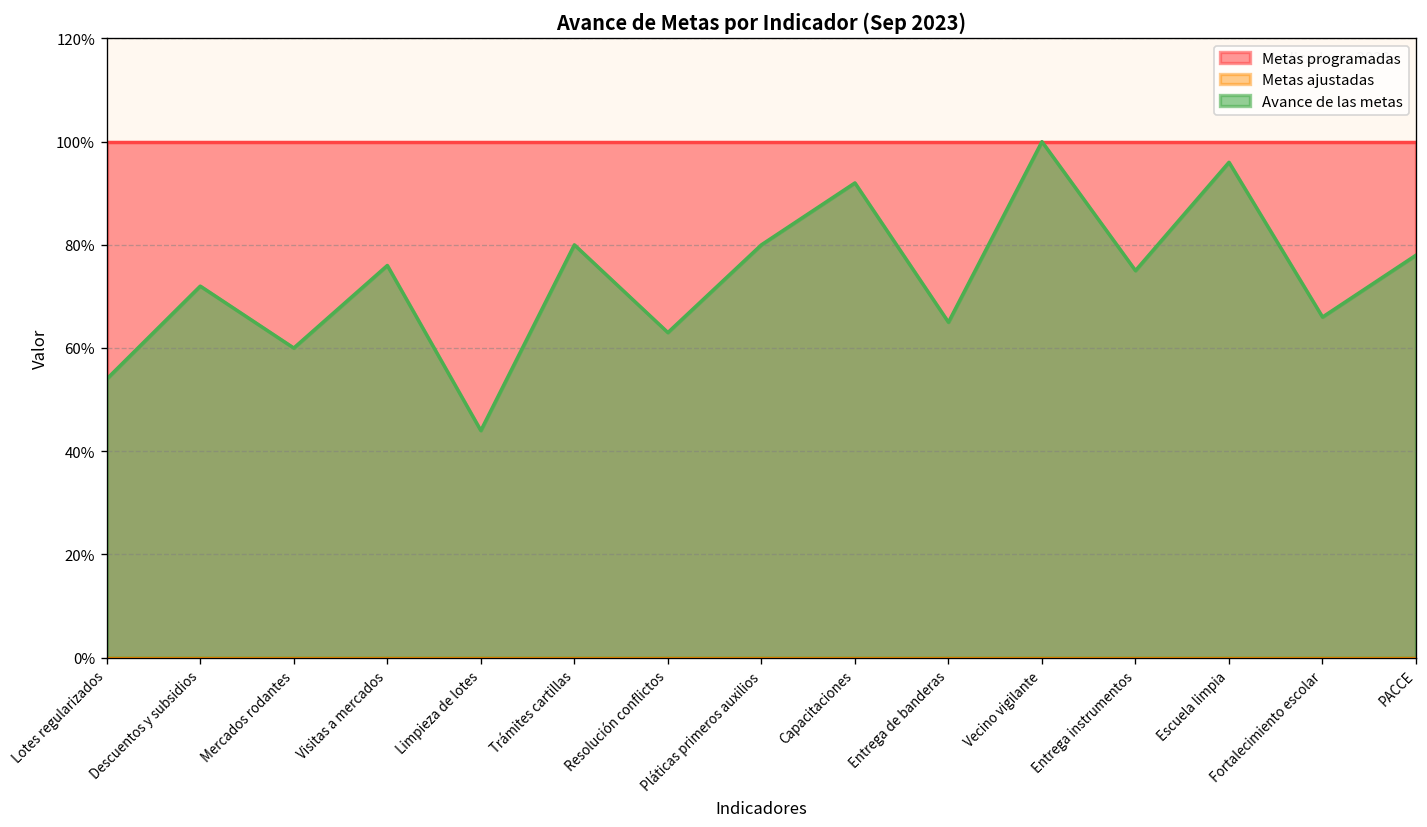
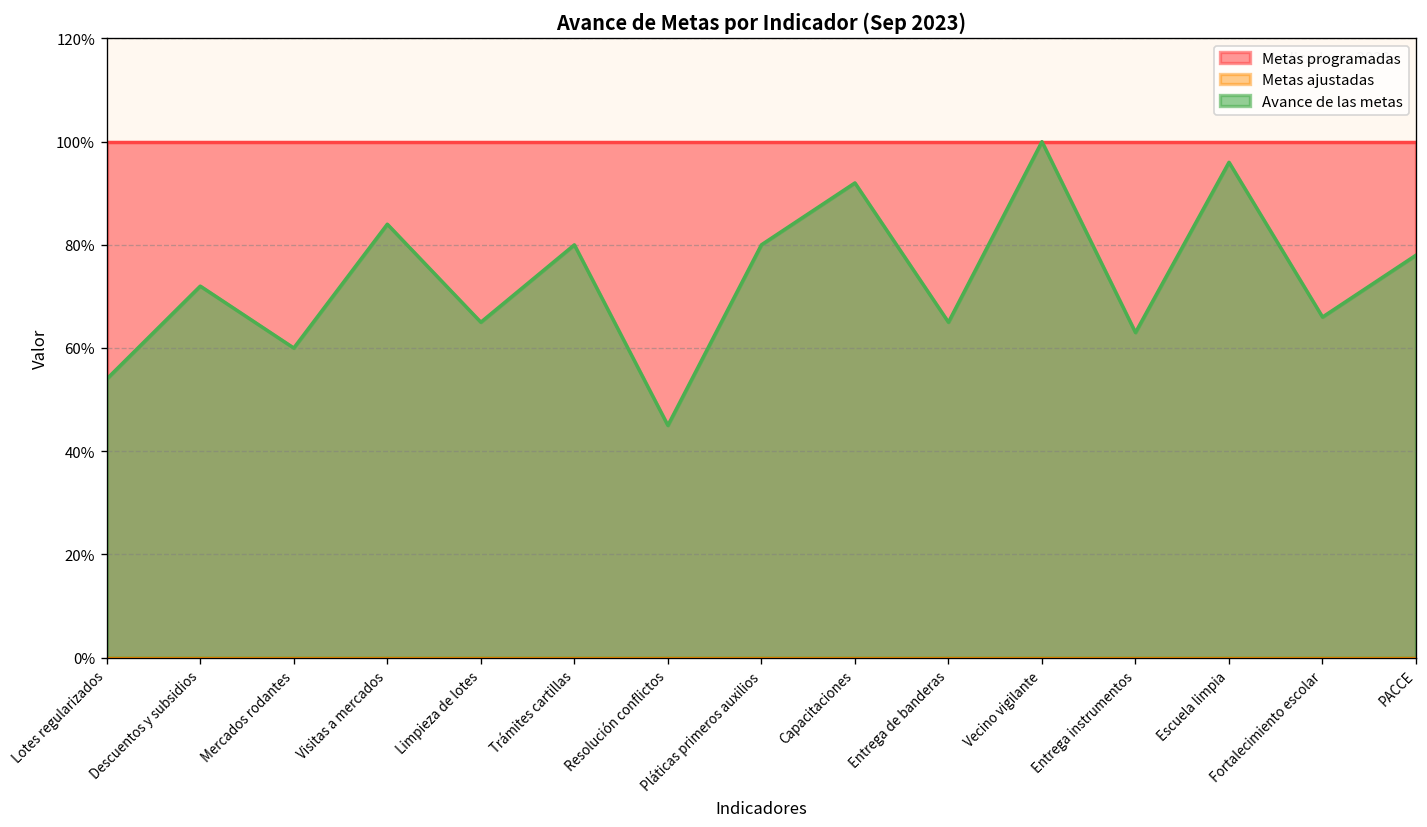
  {
    "Metas programadas": {
      "Lotes regularizados": "100%",
      "Descuentos y subsidios": "100%",
      "Mercados rodantes": "100%",
      "Visitas a mercados": "100%",
      "Limpieza de lotes": "100%",
      "Trámites cartillas": "100%",
      "Resolución conflictos": "100%",
      "Pláticas primeros auxilios": "100%",
      "Capacitaciones": "100%",
      "Entrega de banderas": "100%",
      "Entrega instrumentos": "100%",
      "Escuela limpia": "100%",
      "Fortalecimiento escolar": "100%",
      "PACCE": "100%"
    },
    "Metas ajustadas": {
      "Lotes regularizados": "0%",
      "Descuentos y subsidios": "0%",
      "Mercados rodantes": "0%",
      "Visitas a mercados": "0%",
      "Limpieza de lotes": "0%",
      "Trámites cartillas": "0%",
      "Resolución conflictos": "0%",
      "Pláticas primeros auxilios": "0%",
      "Capacitaciones": "0%",
      "Entrega de banderas": "0%",
      "Vecino vigilante": "0%",
      "Entrega instrumentos": "0%",
      "Escuela limpia": "0%",
      "Fortalecimiento escolar": "0%",
      "PACCE": "0%"
    },
    "Avance de las metas": {
      "Lotes regularizados": "54%",
      "Descuentos y subsidios": "72%",
      "Mercados rodantes": "60%",
-     "Visitas a mercados": "76%",
-     "Limpieza de lotes": "44%",
+     "Visitas a mercados": "84%",
+     "Limpieza de lotes": "65%",
      "Trámites cartillas": "80%",
-     "Resolución conflictos": "63%",
+     "Resolución conflictos": "45%",
      "Pláticas primeros auxilios": "80%",
      "Capacitaciones": "92%",
      "Entrega de banderas": "65%",
-     "Entrega instrumentos": "75%",
+     "Entrega instrumentos": "63%",
      "Escuela limpia": "96%",
      "Fortalecimiento escolar": "66%",
      "PACCE": "78%"
    }
  }
